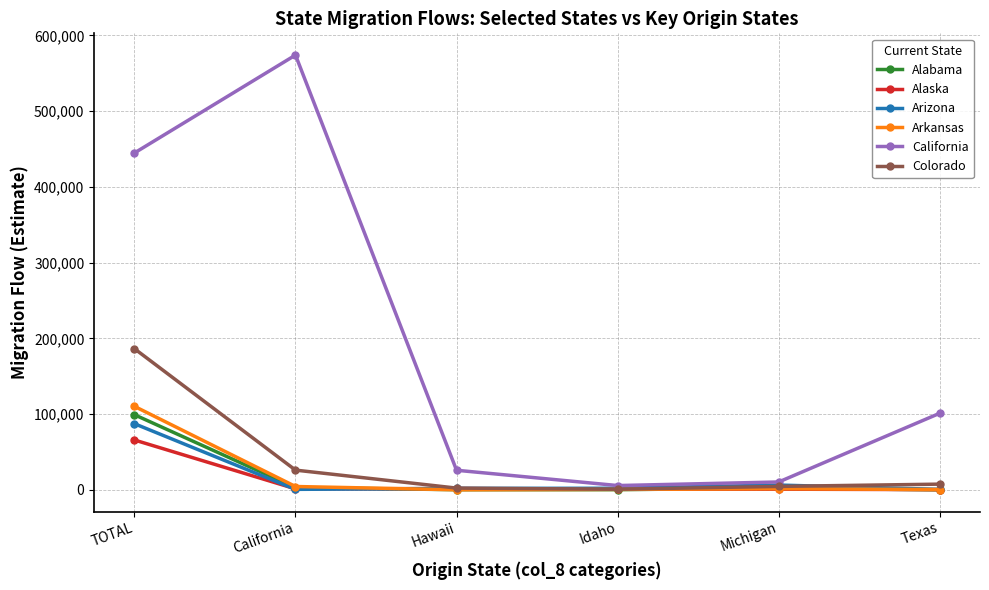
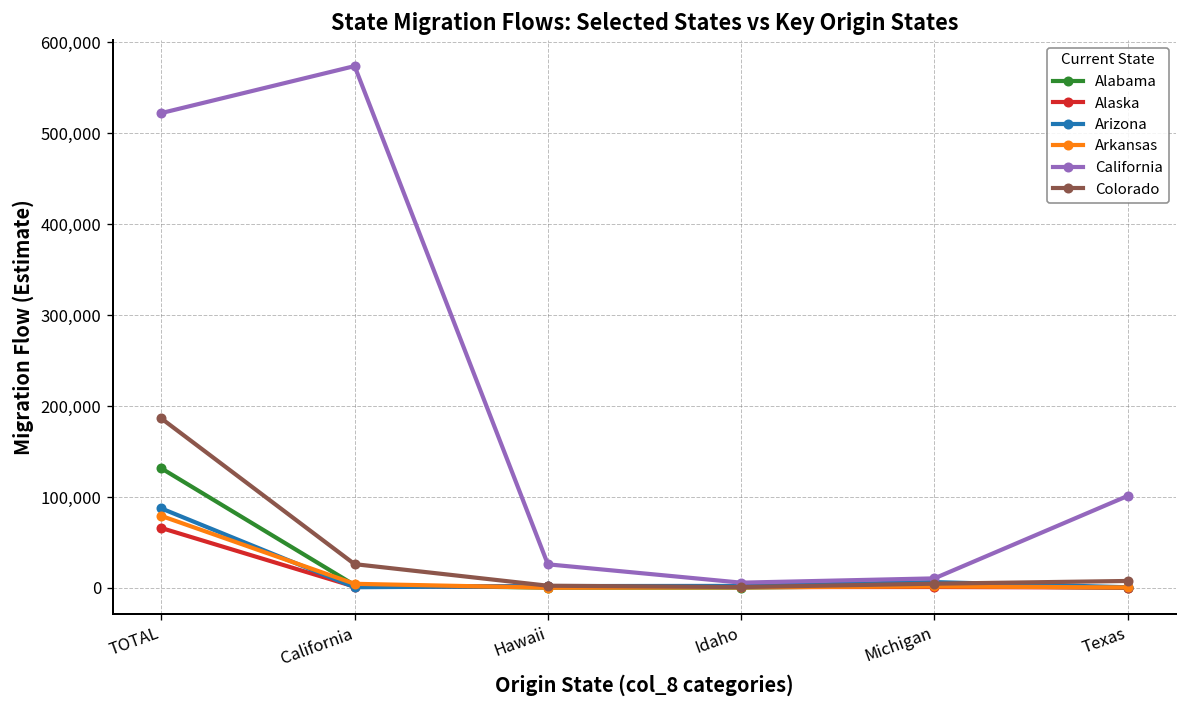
  {
    "Alabama": {
-     "TOTAL": "100,000"
+     "TOTAL": "130,000"
    },
    "Alaska": {
      "TOTAL": "70,000"
    },
    "Arizona": {
      "TOTAL": "90,000"
    },
    "Arkansas": {
-     "TOTAL": "110,000"
+     "TOTAL": "80,000"
    },
    "California": {
-     "TOTAL": "440,000",
+     "TOTAL": "520,000",
      "California": "570,000",
      "Hawaii": "30,000",
      "Idaho": "10,000",
      "Michigan": "10,000",
      "Texas": "100,000"
    },
    "Colorado": {
      "TOTAL": "190,000",
      "California": "30,000",
      "Texas": "10,000"
    }
  }
